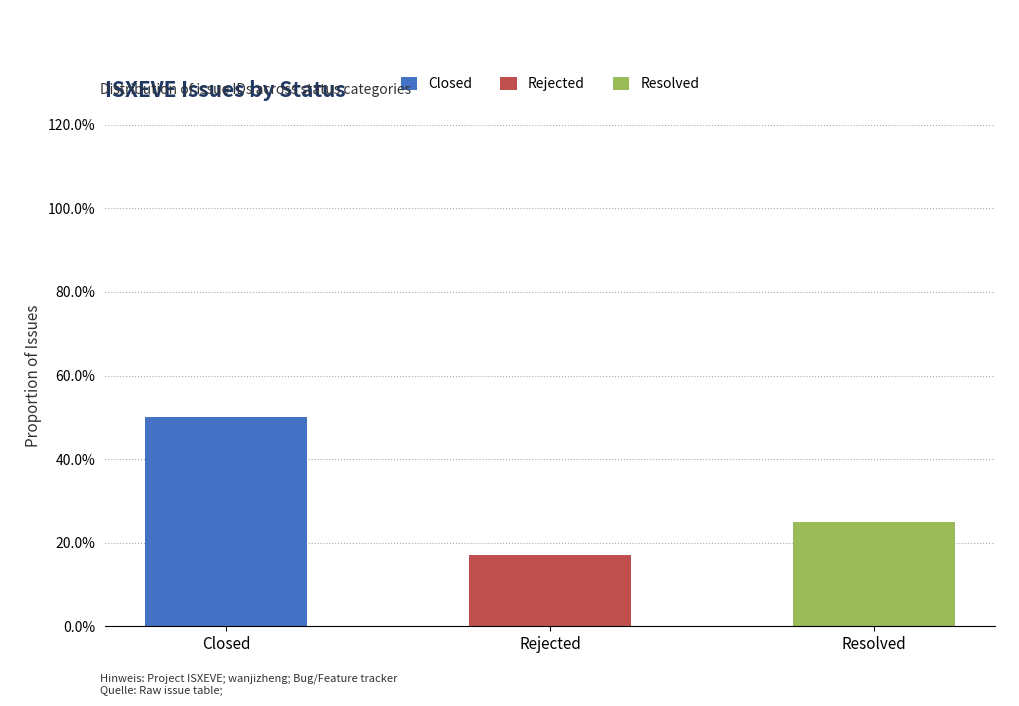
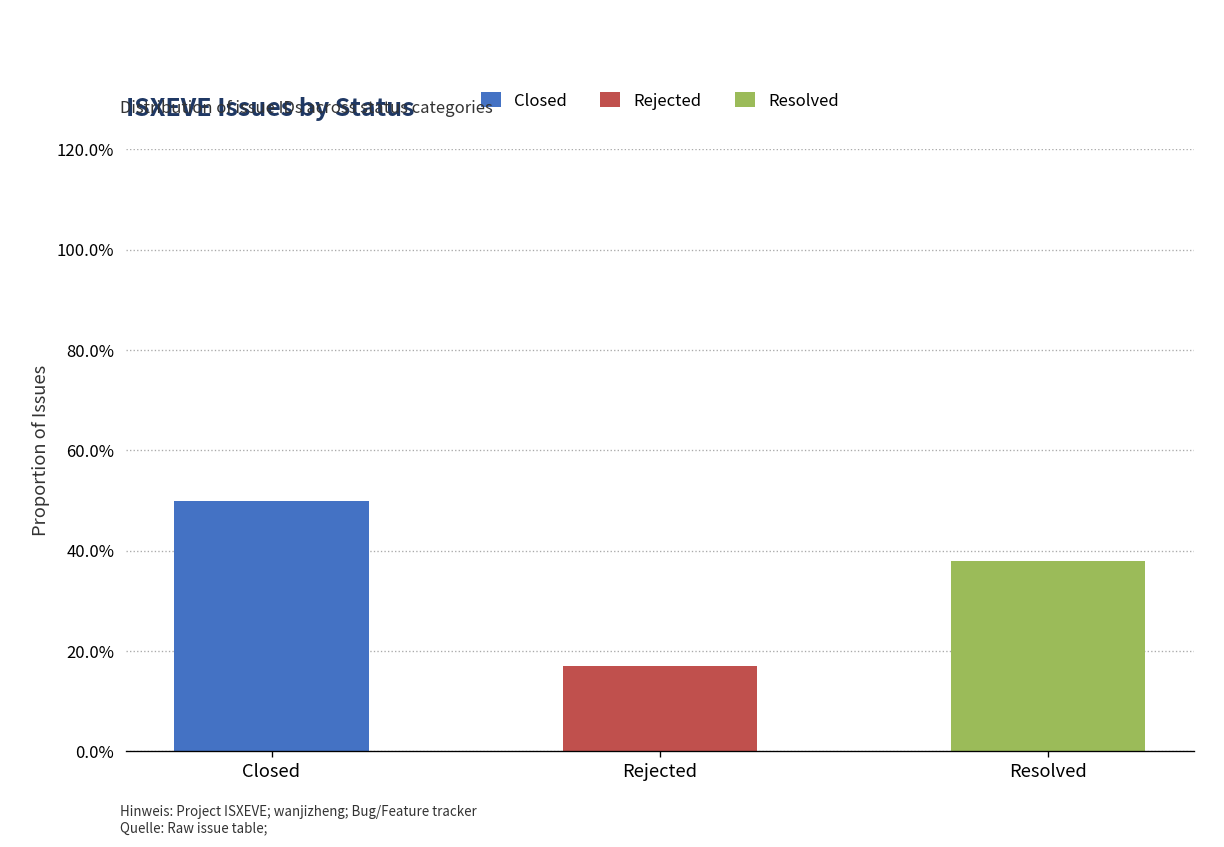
  {
    "Closed": {
      "Closed": "50%",
      "Rejected": "0%",
      "Resolved": "0%"
    },
    "Resolved": {
-     "Resolved": "25%"
+     "Resolved": "38%"
    }
  }
